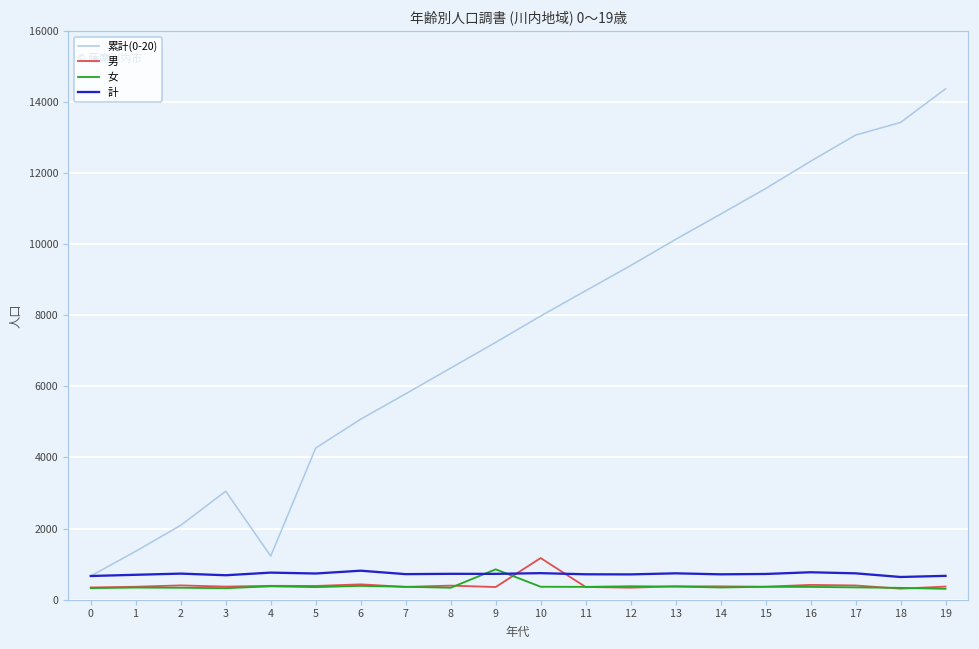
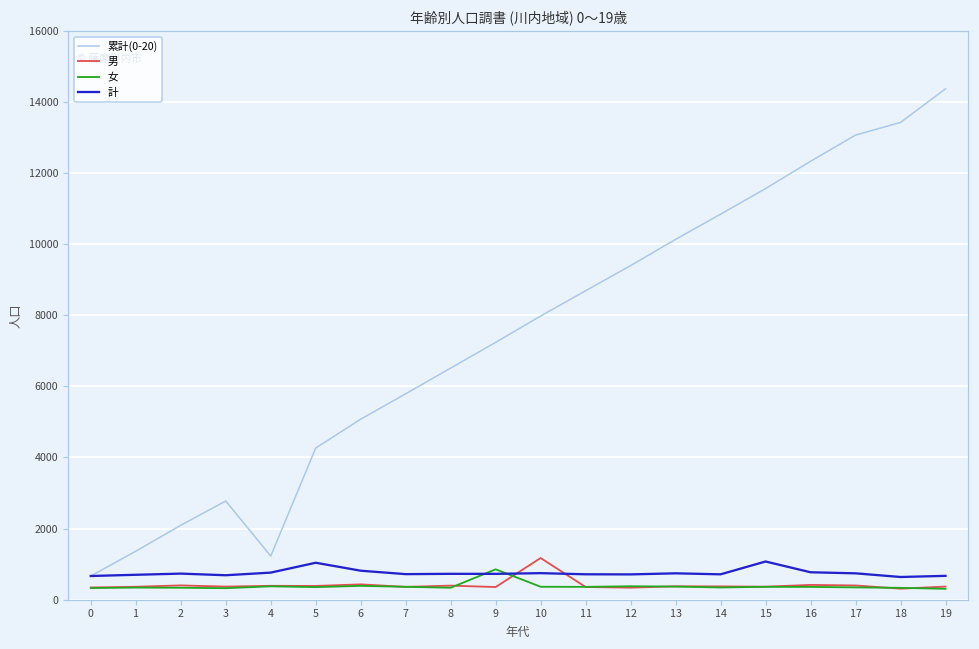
  {
    "累計(0-20)": {
      "1": 1400,
      "2": 2100,
-     "3": 3000,
+     "3": 2800,
      "4": 1200,
      "5": 4300,
      "6": 5100,
      "7": 5800,
      "8": 6500,
      "9": 7200,
      "10": 8000,
      "11": 8700,
      "12": 9400,
      "13": 10100,
      "14": 10800,
      "15": 11600,
      "16": 12300,
      "17": 13100,
      "18": 13400,
      "19": 14400
    },
    "男": {
      "9": 400,
      "10": 1200
    },
    "女": {
      "9": 900,
      "10": 400
    },
    "計": {
      "1": 700,
      "2": 700,
      "3": 700,
      "4": 800,
-     "5": 700,
+     "5": 1000,
      "6": 800,
      "7": 700,
      "8": 700,
      "9": 700,
      "10": 700,
      "11": 700,
      "12": 700,
      "13": 700,
      "14": 700,
-     "15": 700,
+     "15": 1100,
      "16": 800,
      "17": 700,
      "18": 600,
      "19": 700
    }
  }
